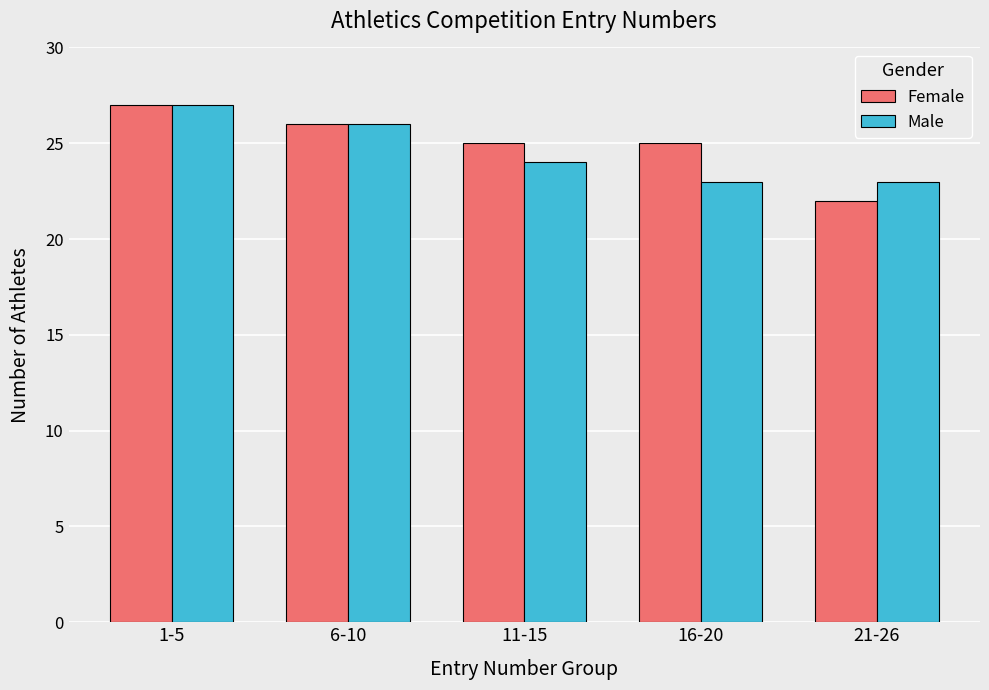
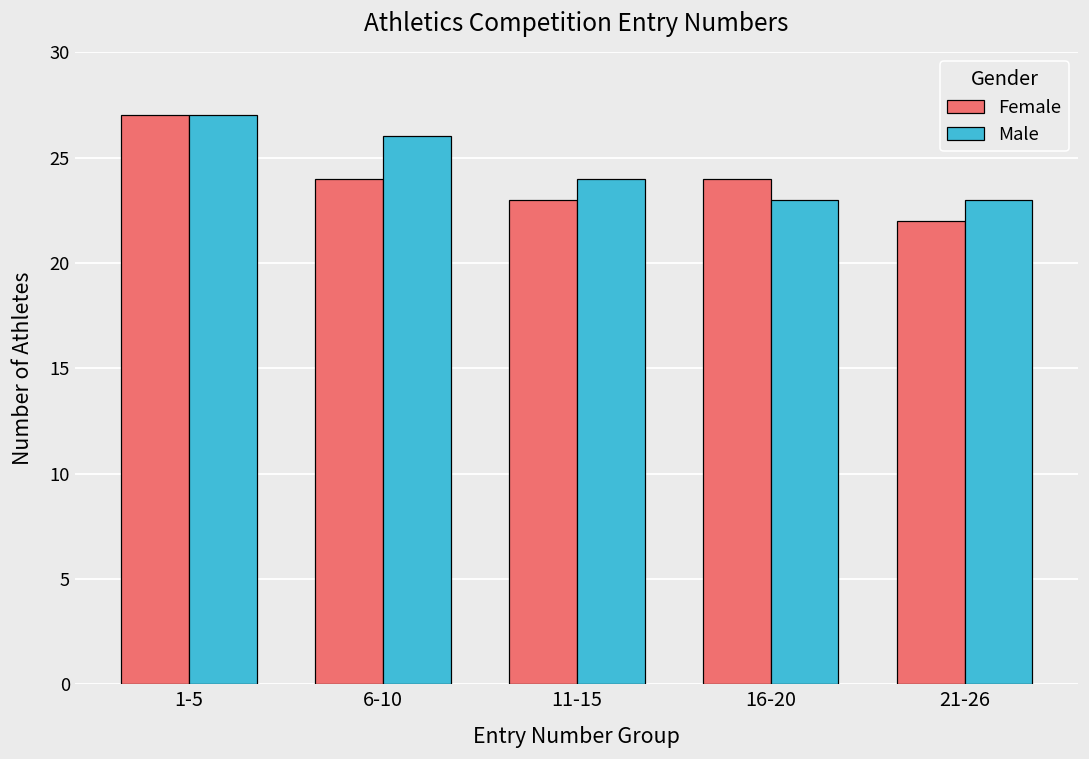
  {
    "Female": {
      "1-5": 27,
-     "6-10": 26,
-     "11-15": 25,
-     "16-20": 25,
+     "6-10": 24,
+     "11-15": 23,
+     "16-20": 24,
      "21-26": 22
    },
    "Male": {
      "1-5": 27,
      "6-10": 26,
      "11-15": 24,
      "16-20": 23,
      "21-26": 23
    }
  }
